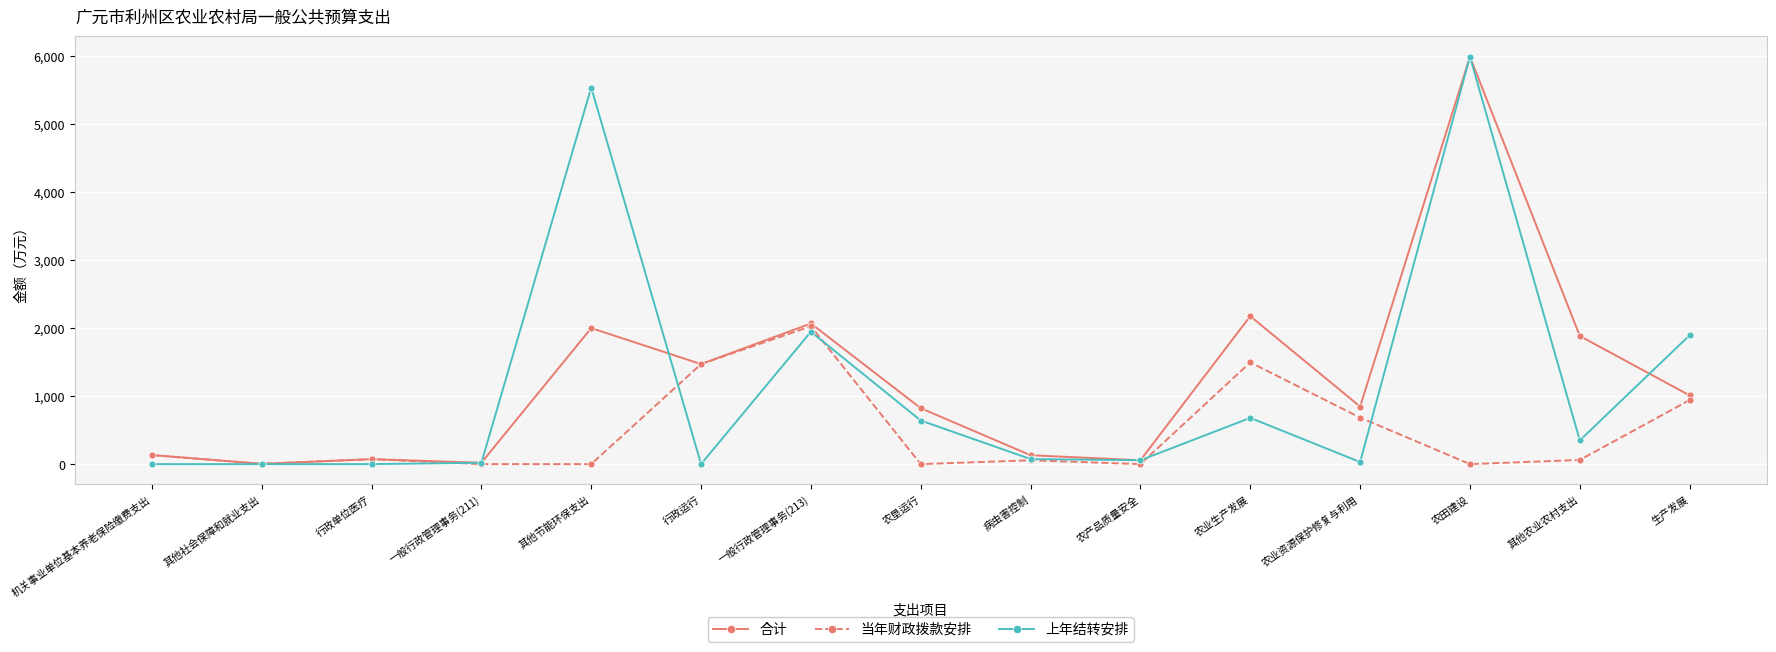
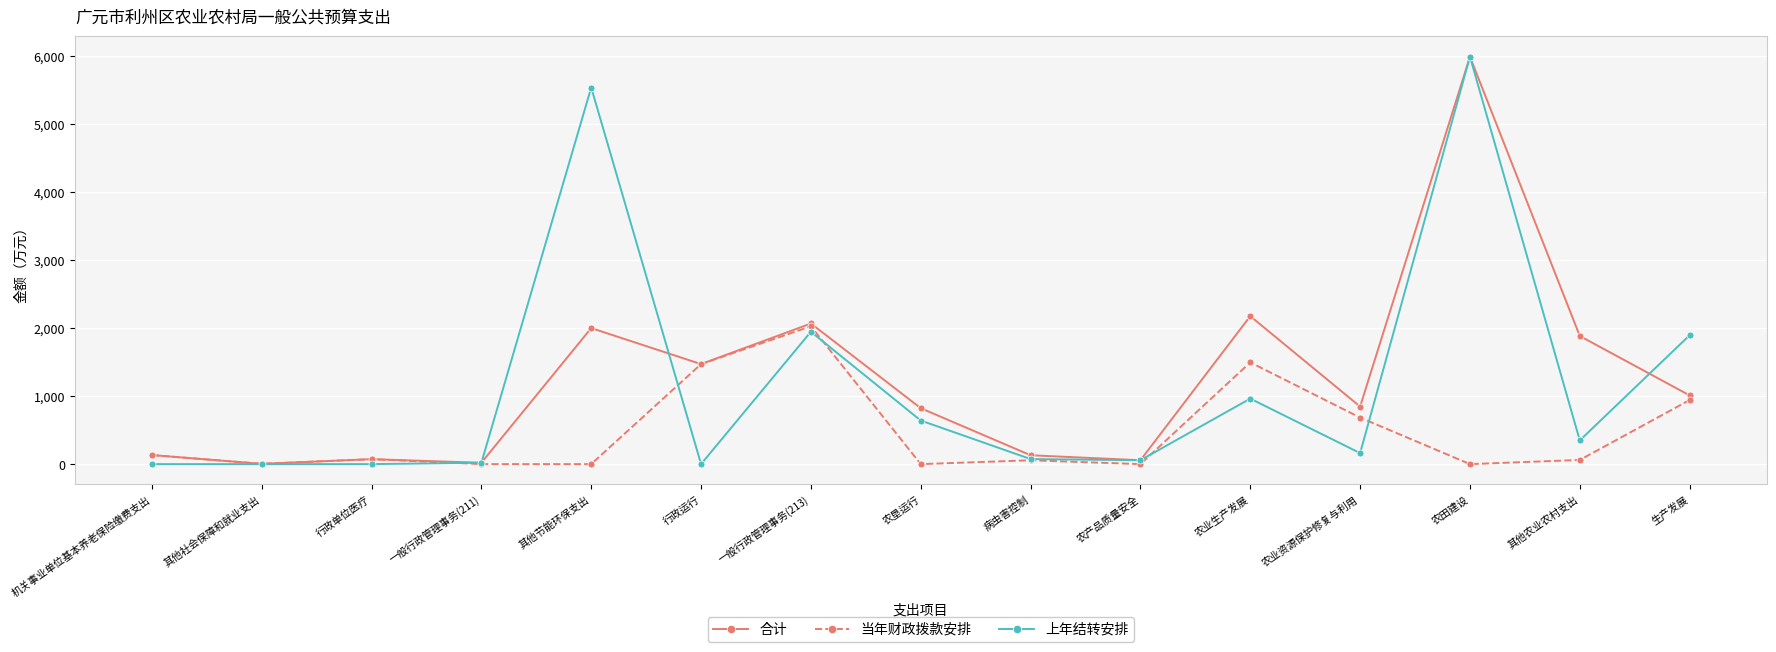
  {
    "上年结转安排": {
      "机关事业单位基本养老保险缴费支出": "0",
      "行政单位医疗": "0",
      "其他节能环保支出": "5,500",
      "行政运行": "0",
      "一般行政管理事务(213)": "1,900",
      "农垦运行": "600",
-     "农业生产发展": "700",
-     "农业资源保护修复与利用": "0",
+     "农业生产发展": "1,000",
+     "农业资源保护修复与利用": "200",
      "其他农业农村支出": "300",
      "生产发展": "1,900"
    }
  }
